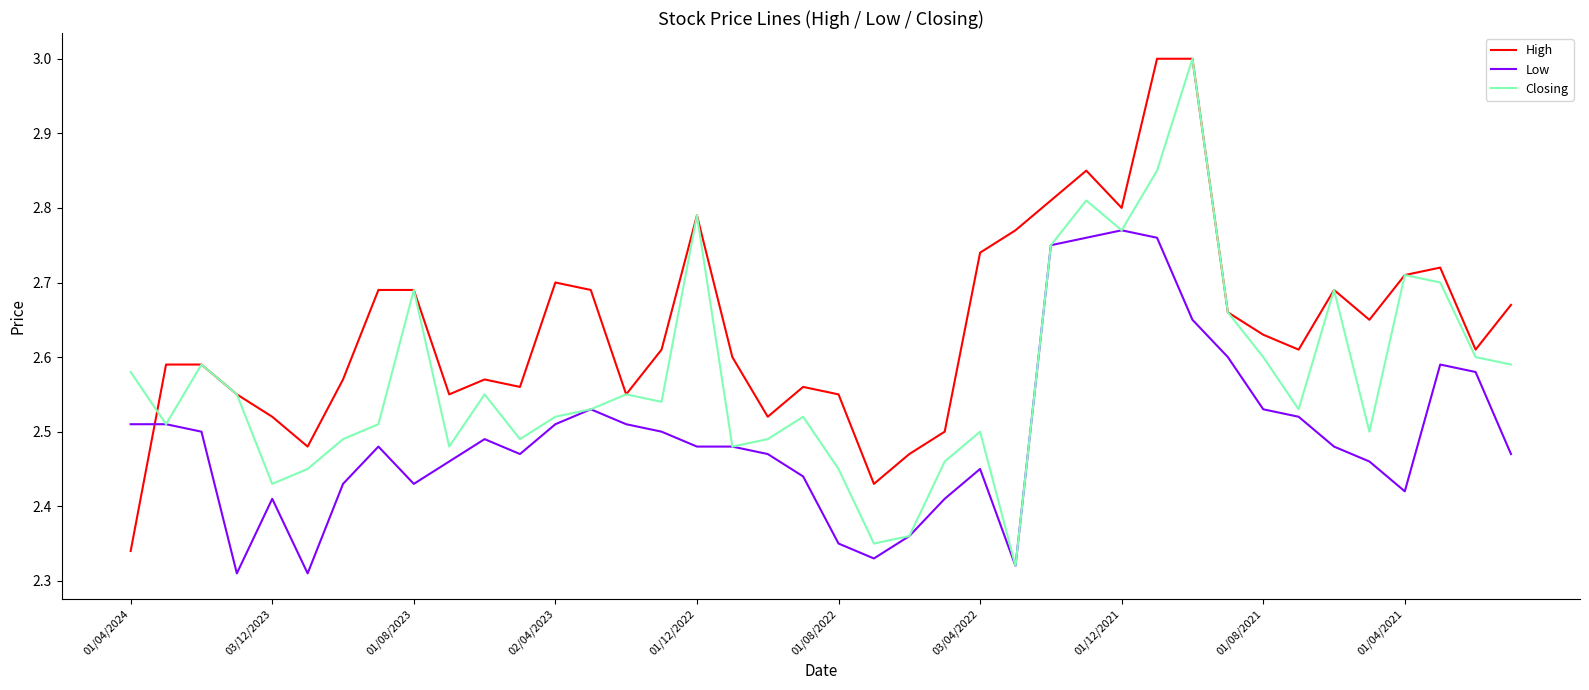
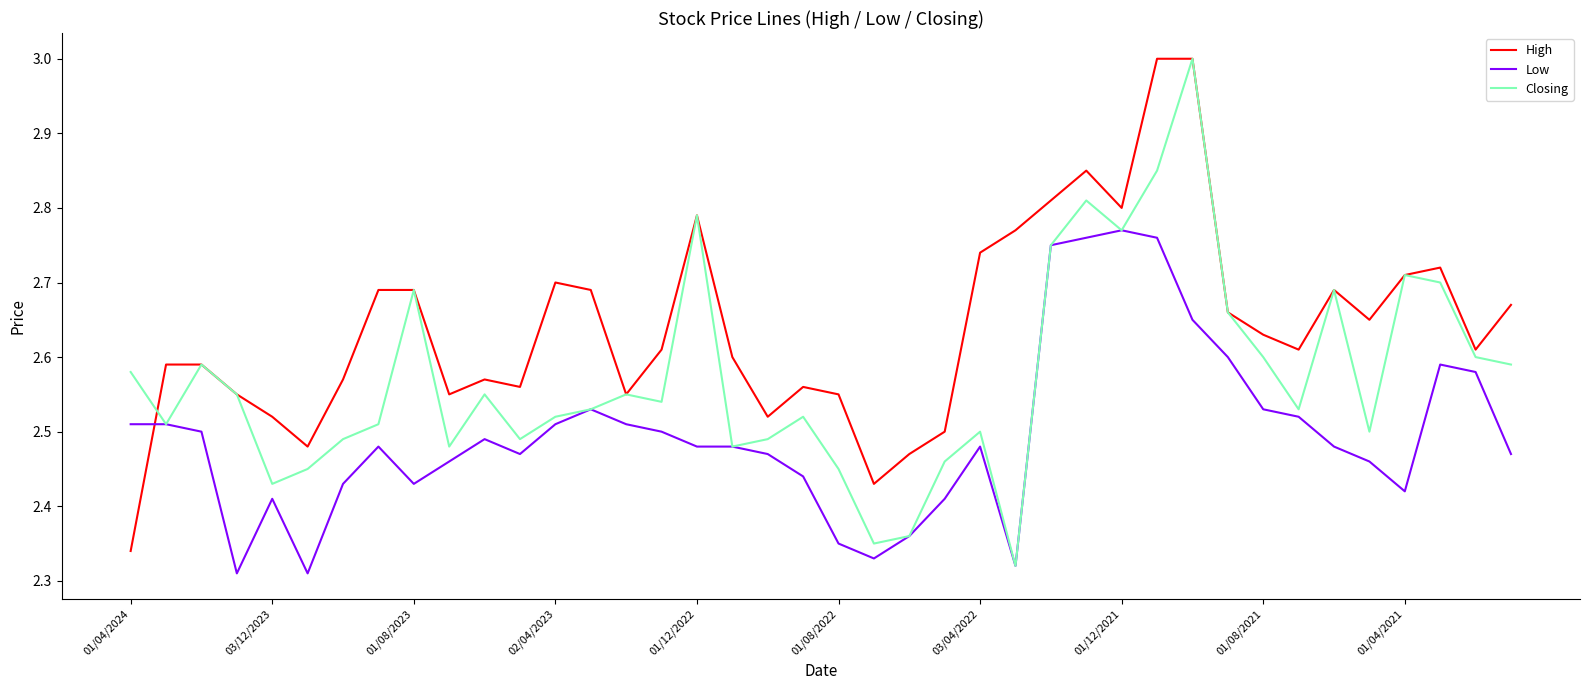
  {
    "High": {
      "01/04/2024": 2.34,
      "03/12/2023": 2.52,
      "02/04/2023": 2.70,
      "01/08/2022": 2.55,
      "03/04/2022": 2.74,
      "01/12/2021": 2.80,
      "01/08/2021": 2.63
    },
    "Low": {
      "01/04/2024": 2.51,
      "03/12/2023": 2.41,
      "01/08/2023": 2.43,
      "02/04/2023": 2.51,
      "01/12/2022": 2.48,
      "01/08/2022": 2.35,
-     "03/04/2022": 2.45,
+     "03/04/2022": 2.48,
      "01/08/2021": 2.53,
      "01/04/2021": 2.42
    },
    "Closing": {
      "01/04/2024": 2.58,
      "03/12/2023": 2.43,
      "02/04/2023": 2.52,
      "01/08/2022": 2.45,
      "03/04/2022": 2.50,
      "01/08/2021": 2.60
    }
  }
